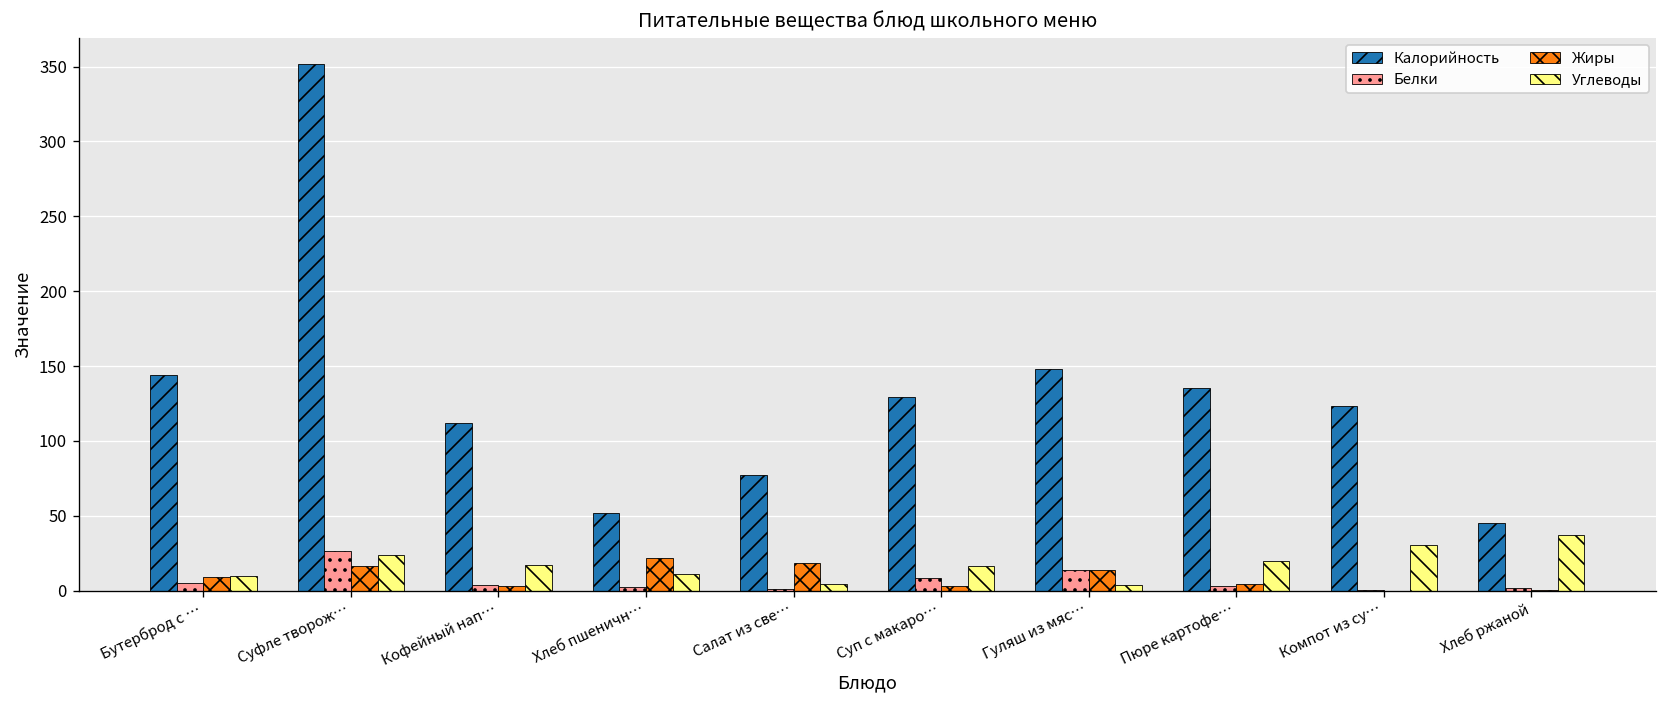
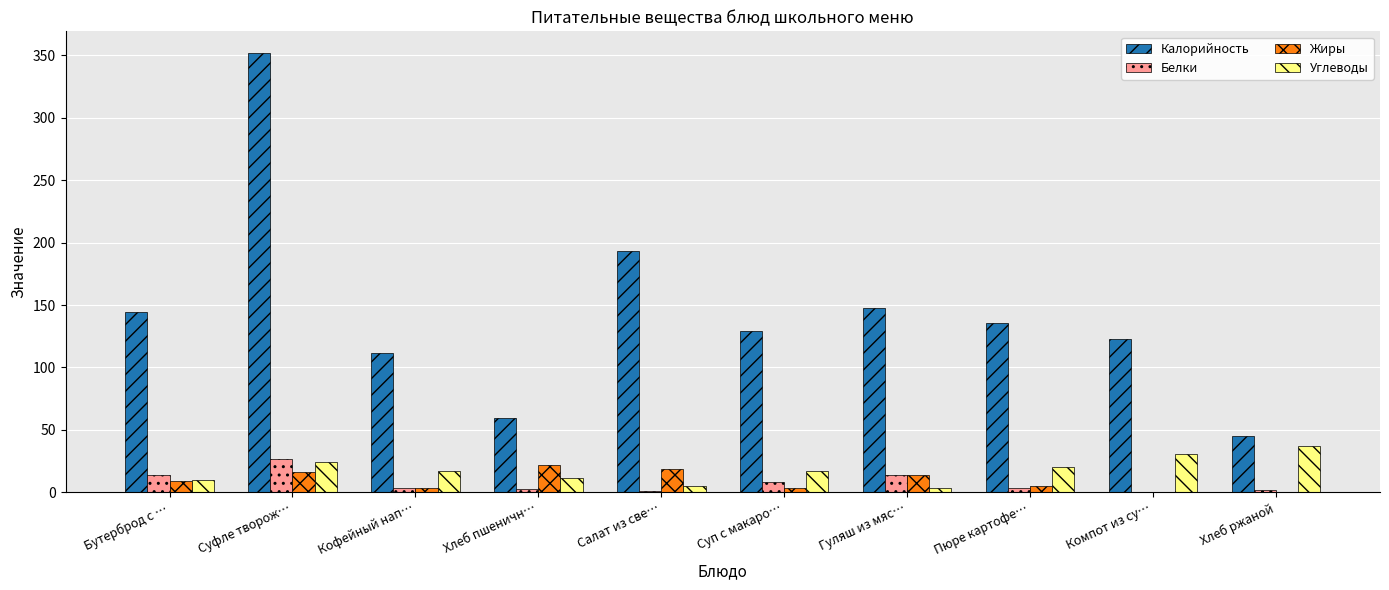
  {
    "Калорийность": {
      "Бутерброд с …": 144,
      "Суфле творож…": 352,
      "Кофейный нап…": 112,
-     "Хлеб пшеничн…": 52,
-     "Салат из све…": 77,
+     "Хлеб пшеничн…": 60,
+     "Салат из све…": 193,
      "Суп с макаро…": 130,
      "Гуляш из мяс…": 148,
      "Пюре картофе…": 135,
      "Компот из су…": 123,
      "Хлеб ржаной": 45
    },
    "Белки": {
-     "Бутерброд с …": 5,
+     "Бутерброд с …": 14,
      "Суфле творож…": 27,
      "Кофейный нап…": 4,
      "Хлеб пшеничн…": 2,
      "Суп с макаро…": 9,
      "Гуляш из мяс…": 14,
      "Пюре картофе…": 3
    },
    "Жиры": {
      "Бутерброд с …": 9,
      "Суфле творож…": 16,
      "Кофейный нап…": 3,
      "Хлеб пшеничн…": 22,
      "Салат из све…": 19,
      "Суп с макаро…": 3,
      "Гуляш из мяс…": 14,
      "Пюре картофе…": 5,
      "Компот из су…": 0
    },
    "Углеводы": {
      "Бутерброд с …": 10,
      "Суфле творож…": 24,
      "Кофейный нап…": 17,
      "Хлеб пшеничн…": 11,
      "Салат из све…": 5,
      "Суп с макаро…": 17,
      "Гуляш из мяс…": 4,
      "Пюре картофе…": 20,
      "Компот из су…": 30,
      "Хлеб ржаной": 37
    }
  }
